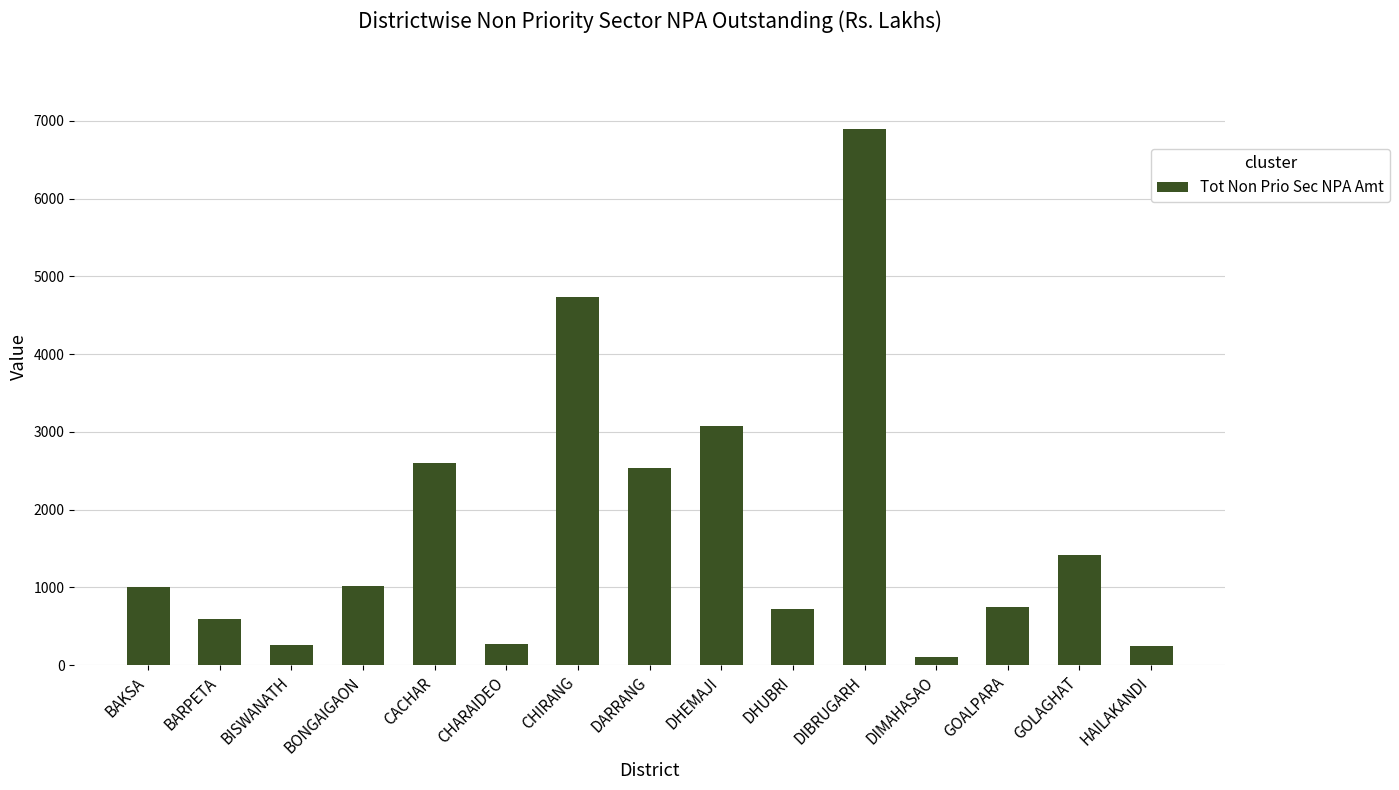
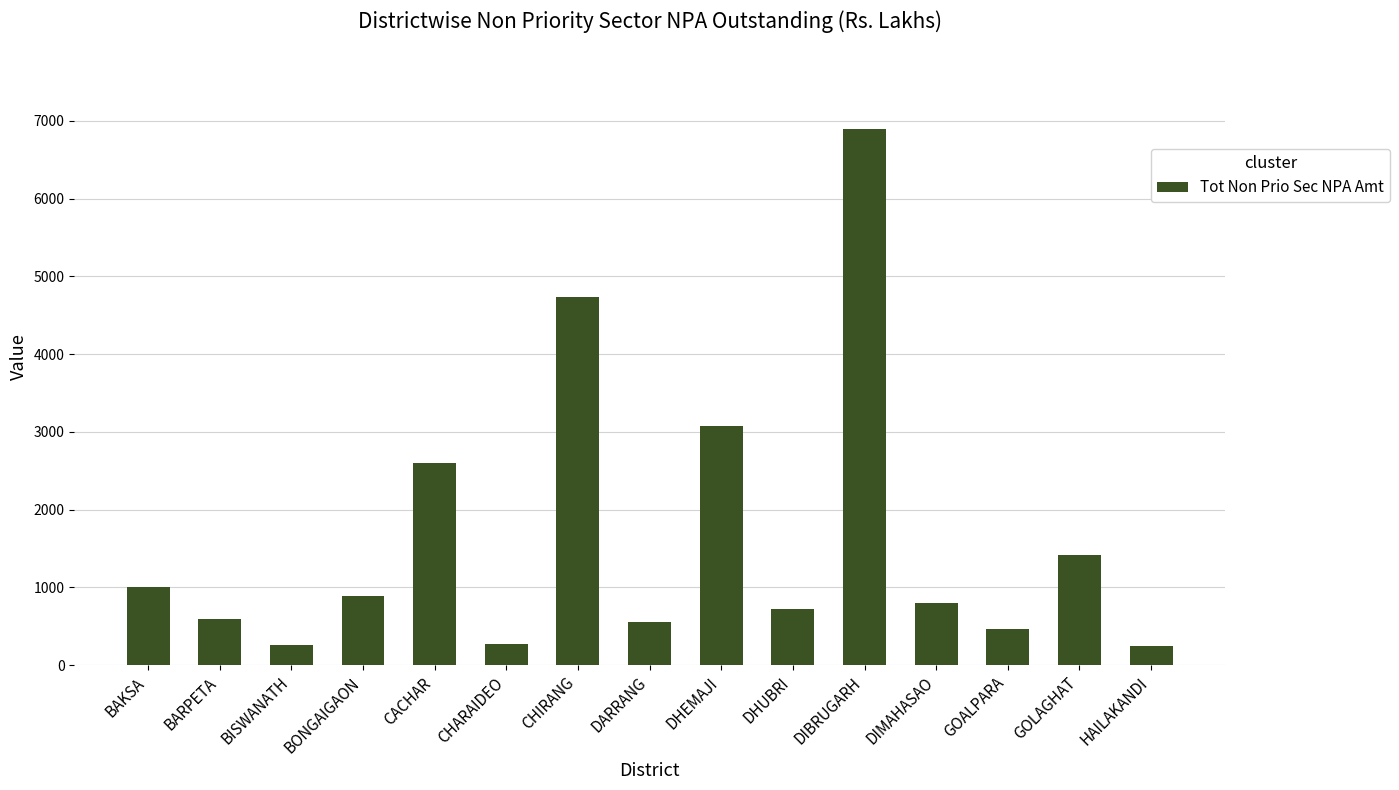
  {
    "BAKSA": 1000,
    "BARPETA": 600,
    "BISWANATH": 300,
-   "BONGAIGAON": 1000,
+   "BONGAIGAON": 900,
    "CACHAR": 2600,
    "CHARAIDEO": 300,
    "CHIRANG": 4700,
-   "DARRANG": 2500,
+   "DARRANG": 600,
    "DHEMAJI": 3100,
    "DHUBRI": 700,
    "DIBRUGARH": 6900,
-   "DIMAHASAO": 100,
-   "GOALPARA": 700,
+   "DIMAHASAO": 800,
+   "GOALPARA": 500,
    "GOLAGHAT": 1400,
    "HAILAKANDI": 200
  }
